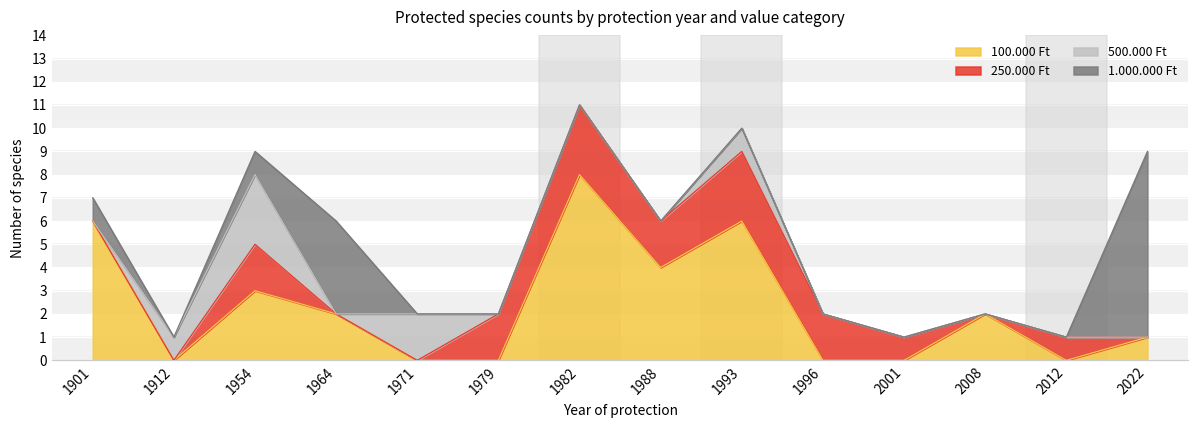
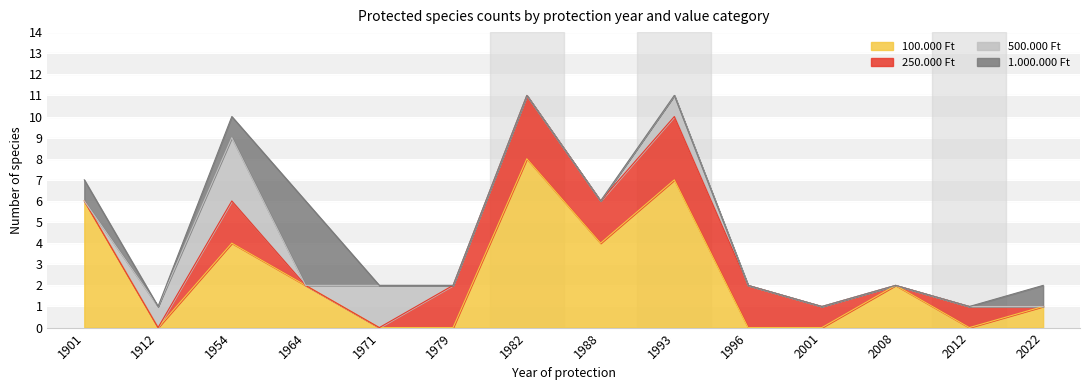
  {
    "100.000 Ft": {
-     "1954": 3,
+     "1954": 4,
      "1979": 0,
      "1982": 8,
      "1988": 4,
-     "1993": 6,
+     "1993": 7,
      "1996": 0,
      "2001": 0,
      "2012": 0
    },
    "250.000 Ft": {
      "1954": 2,
      "1993": 3
    },
    "500.000 Ft": {
      "1954": 3
    },
    "1.000.000 Ft": {
      "1901": 1,
      "1954": 1,
      "1964": 4,
-     "2022": 8
+     "2022": 1
    }
  }
